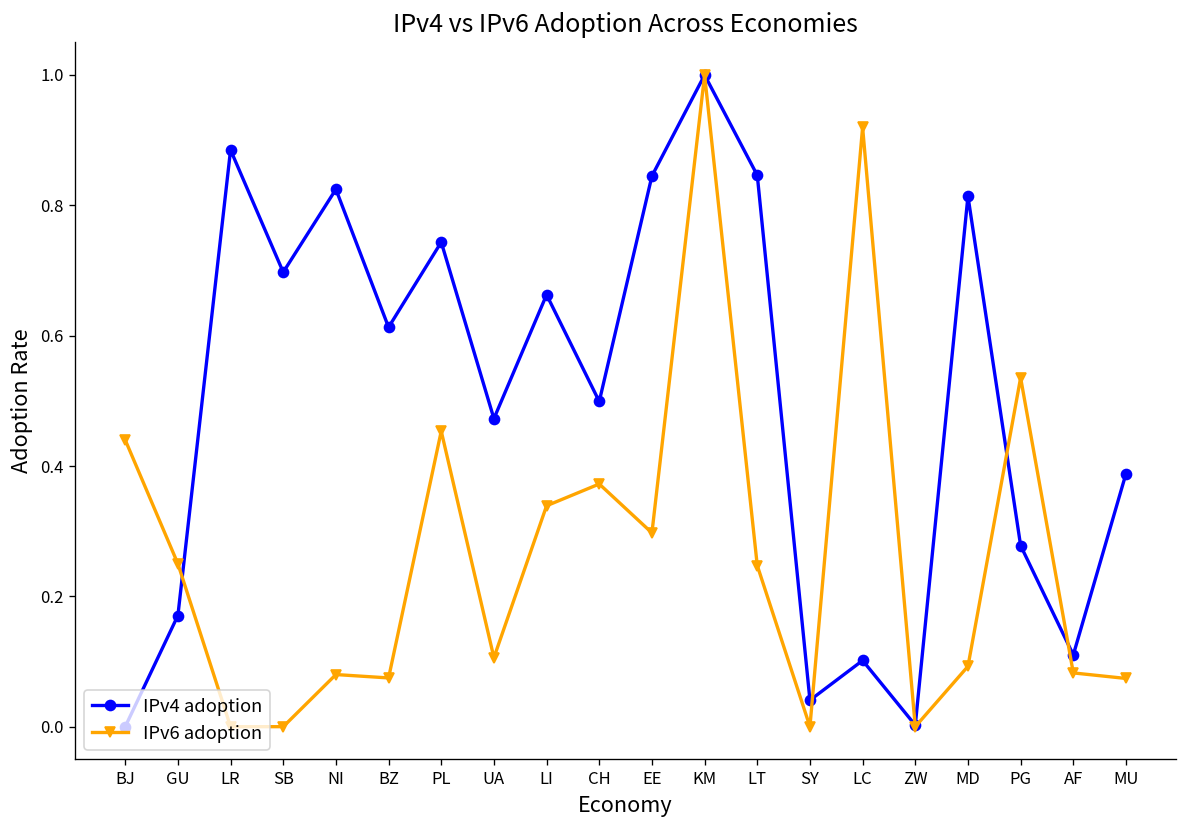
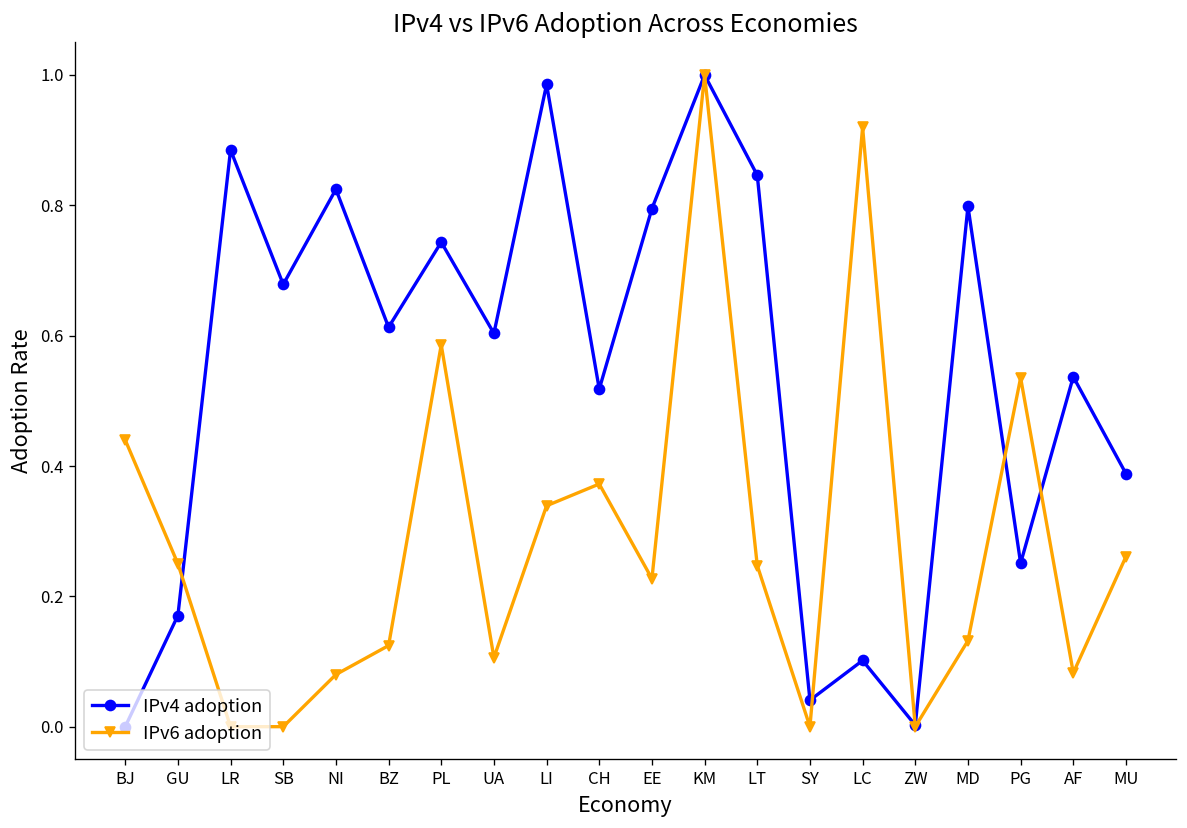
  {
    "IPv4 adoption": {
      "GU": 0.17,
      "LR": 0.89,
-     "SB": 0.70,
+     "SB": 0.68,
      "NI": 0.82,
      "BZ": 0.61,
      "PL": 0.74,
-     "UA": 0.47,
-     "LI": 0.66,
-     "CH": 0.50,
-     "EE": 0.85,
+     "UA": 0.60,
+     "LI": 0.99,
+     "CH": 0.52,
+     "EE": 0.80,
      "LT": 0.85,
      "SY": 0.04,
      "LC": 0.10,
-     "MD": 0.81,
-     "PG": 0.28,
-     "AF": 0.11,
+     "MD": 0.80,
+     "PG": 0.25,
+     "AF": 0.54,
      "MU": 0.39
    },
    "IPv6 adoption": {
      "BJ": 0.44,
      "GU": 0.25,
      "SB": 0.00,
      "NI": 0.08,
-     "BZ": 0.07,
-     "PL": 0.45,
+     "BZ": 0.12,
+     "PL": 0.59,
      "UA": 0.11,
      "LI": 0.34,
      "CH": 0.37,
-     "EE": 0.30,
+     "EE": 0.23,
      "LT": 0.25,
      "SY": 0.00,
      "LC": 0.92,
-     "MD": 0.09,
+     "MD": 0.13,
      "PG": 0.54,
      "AF": 0.08,
-     "MU": 0.07
+     "MU": 0.26
    }
  }
